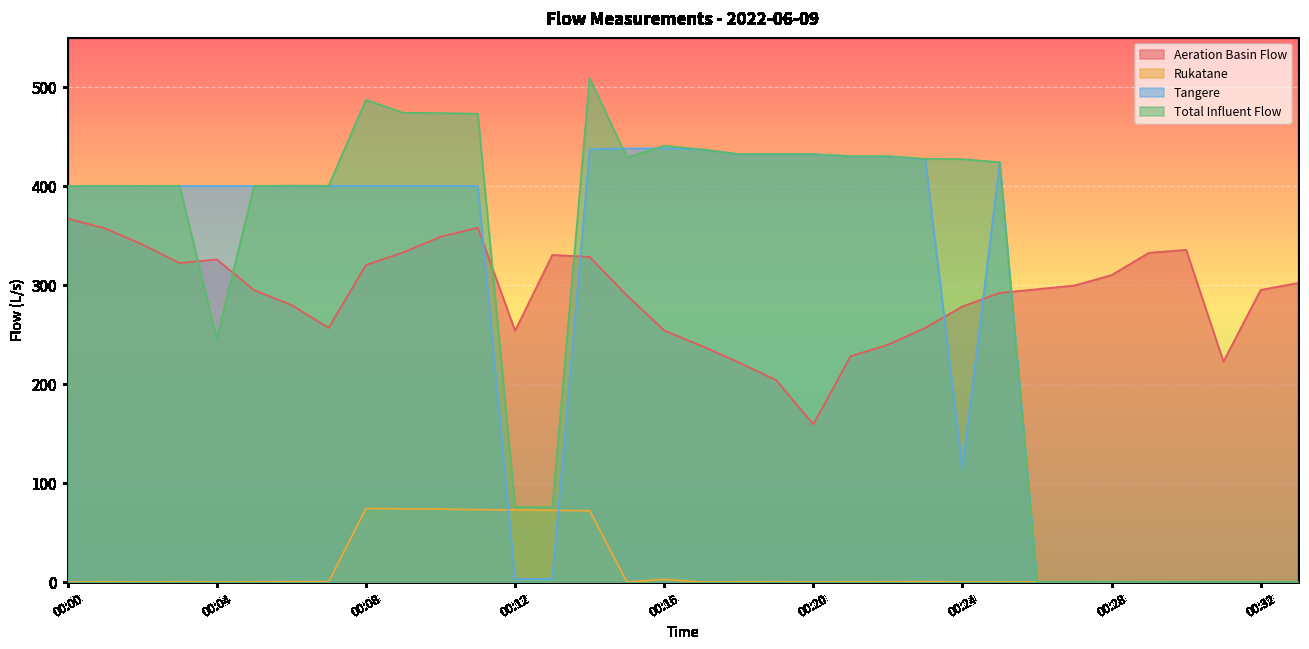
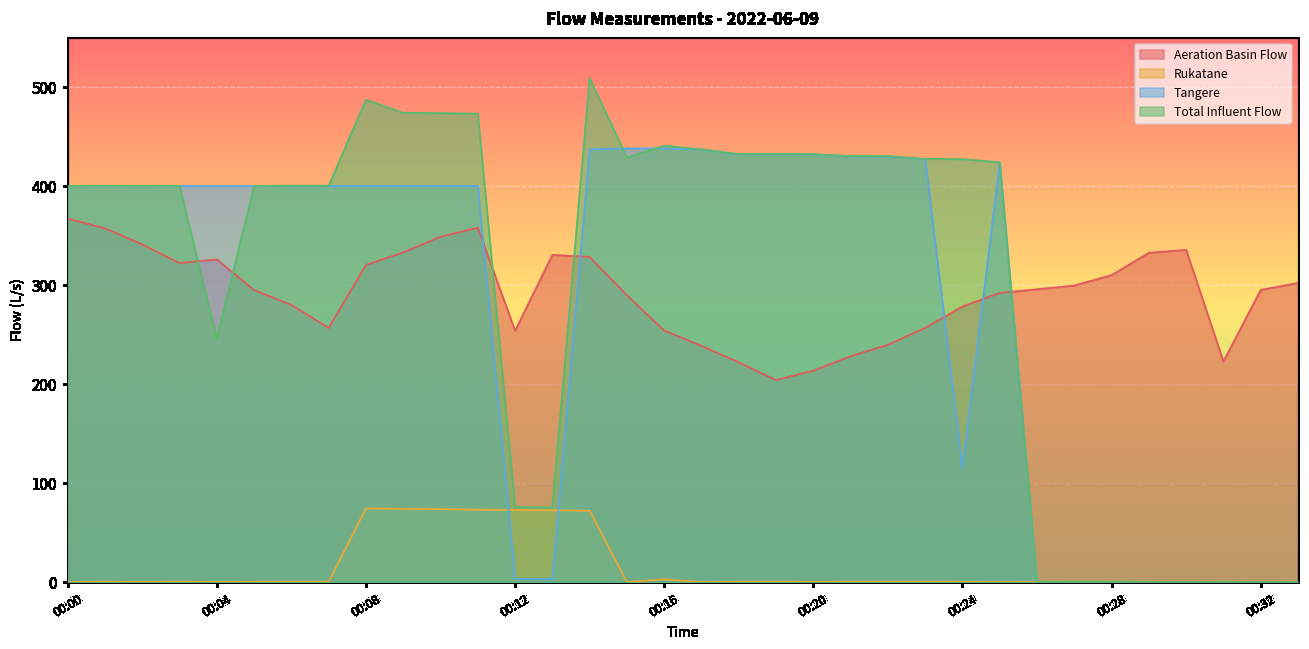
  {
    "Aeration Basin Flow": {
      "00:00": 370,
      "00:04": 330,
      "00:08": 320,
      "00:12": 250,
      "00:16": 250,
-     "00:20": 160,
+     "00:20": 210,
      "00:24": 280,
      "00:28": 310,
      "00:32": 300
    },
    "Rukatane": {
      "00:00": 0,
      "00:04": 0,
      "00:08": 70,
      "00:12": 70,
      "00:16": 0,
      "00:20": 0,
      "00:24": 0
    },
    "Tangere": {
      "00:04": 400,
      "00:08": 400,
      "00:12": 0,
      "00:24": 110
    },
    "Total Influent Flow": {
      "00:04": 250,
      "00:08": 490,
      "00:12": 80,
      "00:24": 430
    }
  }
